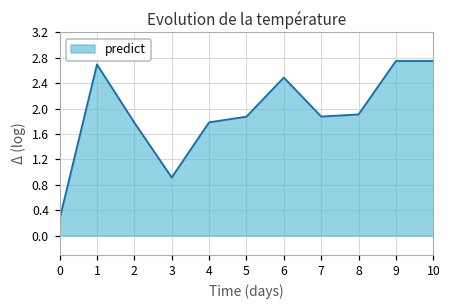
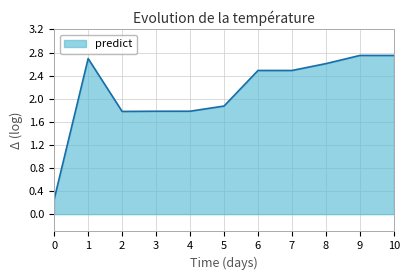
  {
    "0": 0.3,
    "1": 2.7,
    "2": 1.8,
-   "3": 0.9,
+   "3": 1.8,
    "4": 1.8,
    "5": 1.9,
    "6": 2.5,
-   "7": 1.9,
-   "8": 1.9,
+   "7": 2.5,
+   "8": 2.6,
    "9": 2.7,
    "10": 2.7
  }
